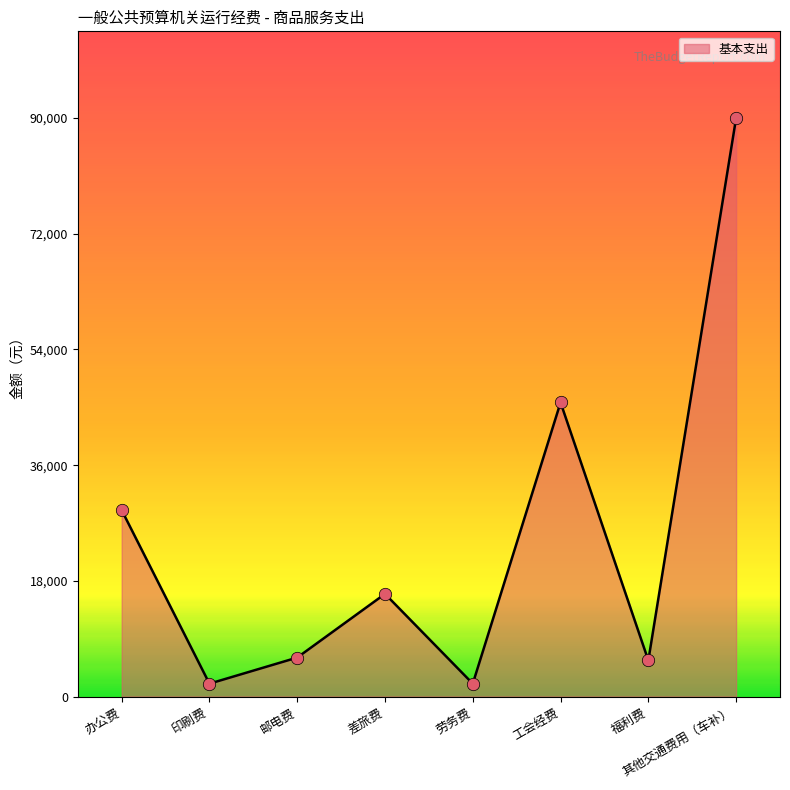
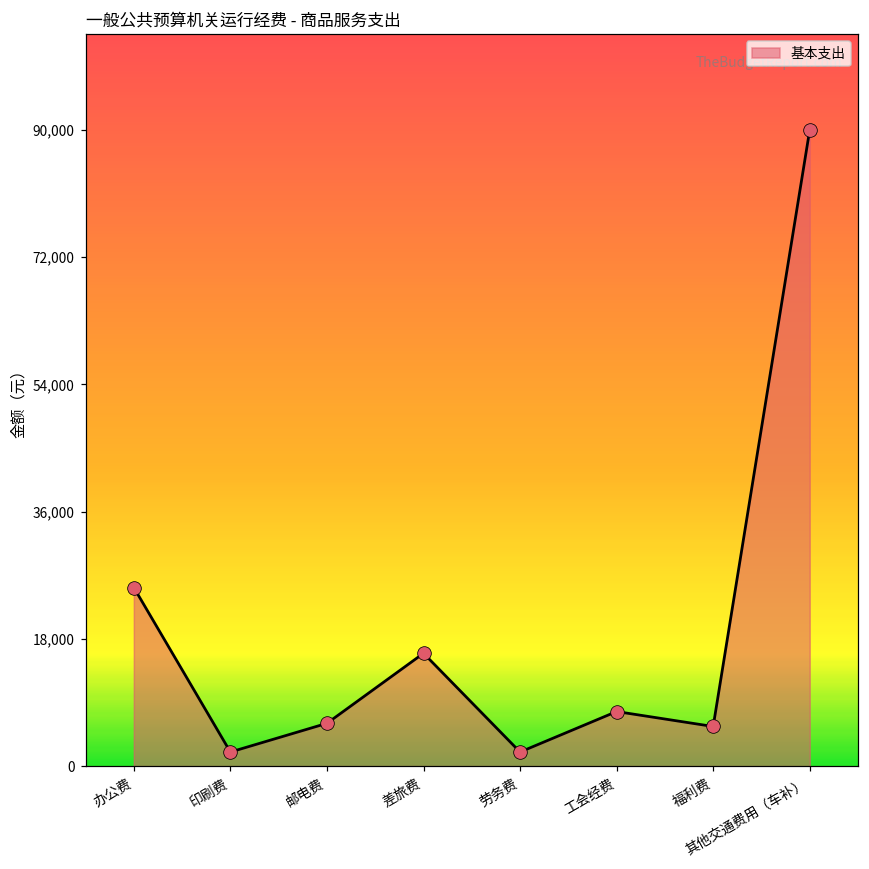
  {
-   "办公费": "29,000",
+   "办公费": "25,000",
    "印刷费": "2,000",
    "邮电费": "6,000",
    "差旅费": "16,000",
    "劳务费": "2,000",
-   "工会经费": "46,000",
+   "工会经费": "8,000",
    "福利费": "6,000",
    "其他交通费用（车补）": "90,000"
  }
